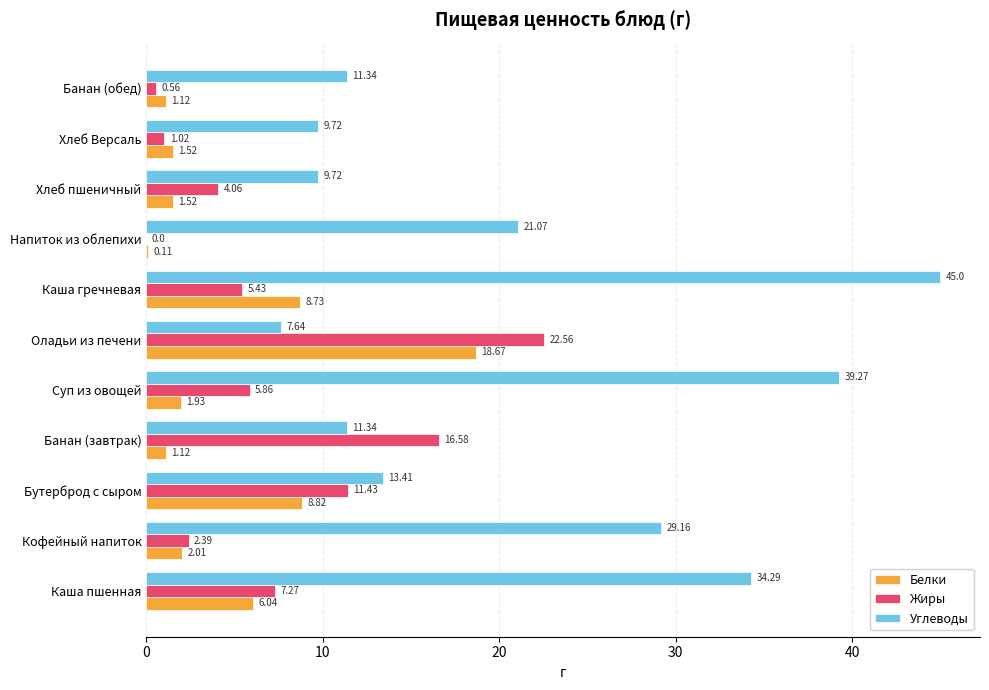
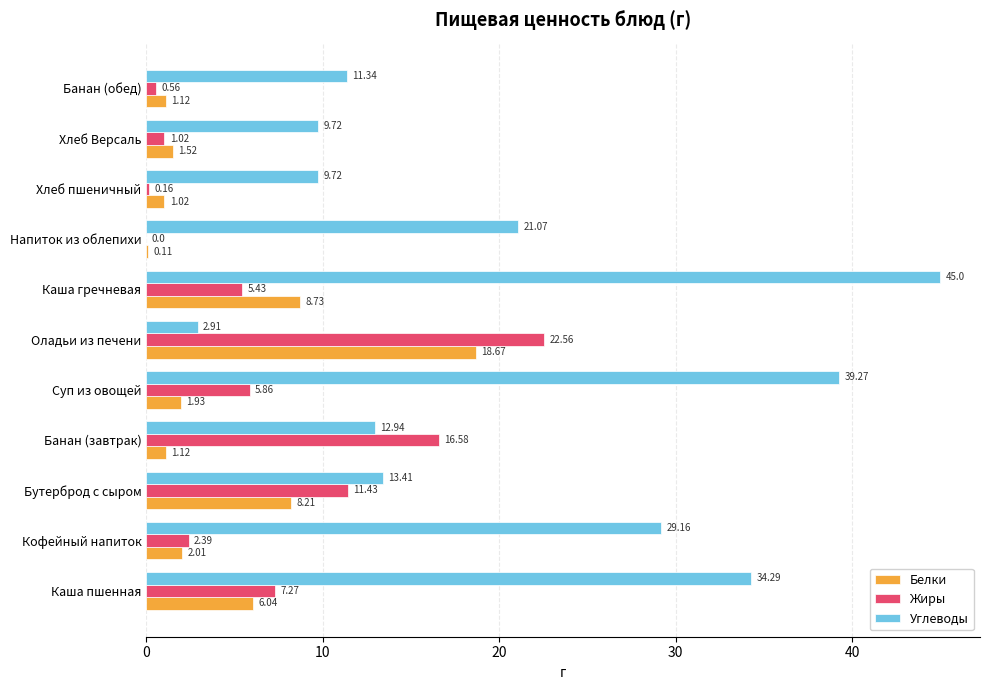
  {
    "Белки": {
      "Банан (обед)": 1.12,
      "Хлеб Версаль": 1.52,
-     "Хлеб пшеничный": 1.52,
+     "Хлеб пшеничный": 1.02,
      "Напиток из облепихи": 0.11,
      "Каша гречневая": 8.73,
      "Оладьи из печени": 18.67,
      "Суп из овощей": 1.93,
      "Банан (завтрак)": 1.12,
-     "Бутерброд с сыром": 8.82,
+     "Бутерброд с сыром": 8.21,
      "Кофейный напиток": 2.01,
      "Каша пшенная": 6.04
    },
    "Жиры": {
      "Банан (обед)": 0.56,
      "Хлеб Версаль": 1.02,
-     "Хлеб пшеничный": 4.06,
+     "Хлеб пшеничный": 0.16,
      "Напиток из облепихи": 0.0,
      "Каша гречневая": 5.43,
      "Оладьи из печени": 22.56,
      "Суп из овощей": 5.86,
      "Банан (завтрак)": 16.58,
      "Бутерброд с сыром": 11.43,
      "Кофейный напиток": 2.39,
      "Каша пшенная": 7.27
    },
    "Углеводы": {
      "Банан (обед)": 11.34,
      "Хлеб Версаль": 9.72,
      "Хлеб пшеничный": 9.72,
      "Напиток из облепихи": 21.07,
      "Каша гречневая": 45.0,
-     "Оладьи из печени": 7.64,
+     "Оладьи из печени": 2.91,
      "Суп из овощей": 39.27,
-     "Банан (завтрак)": 11.34,
+     "Банан (завтрак)": 12.94,
      "Бутерброд с сыром": 13.41,
      "Кофейный напиток": 29.16,
      "Каша пшенная": 34.29
    }
  }
